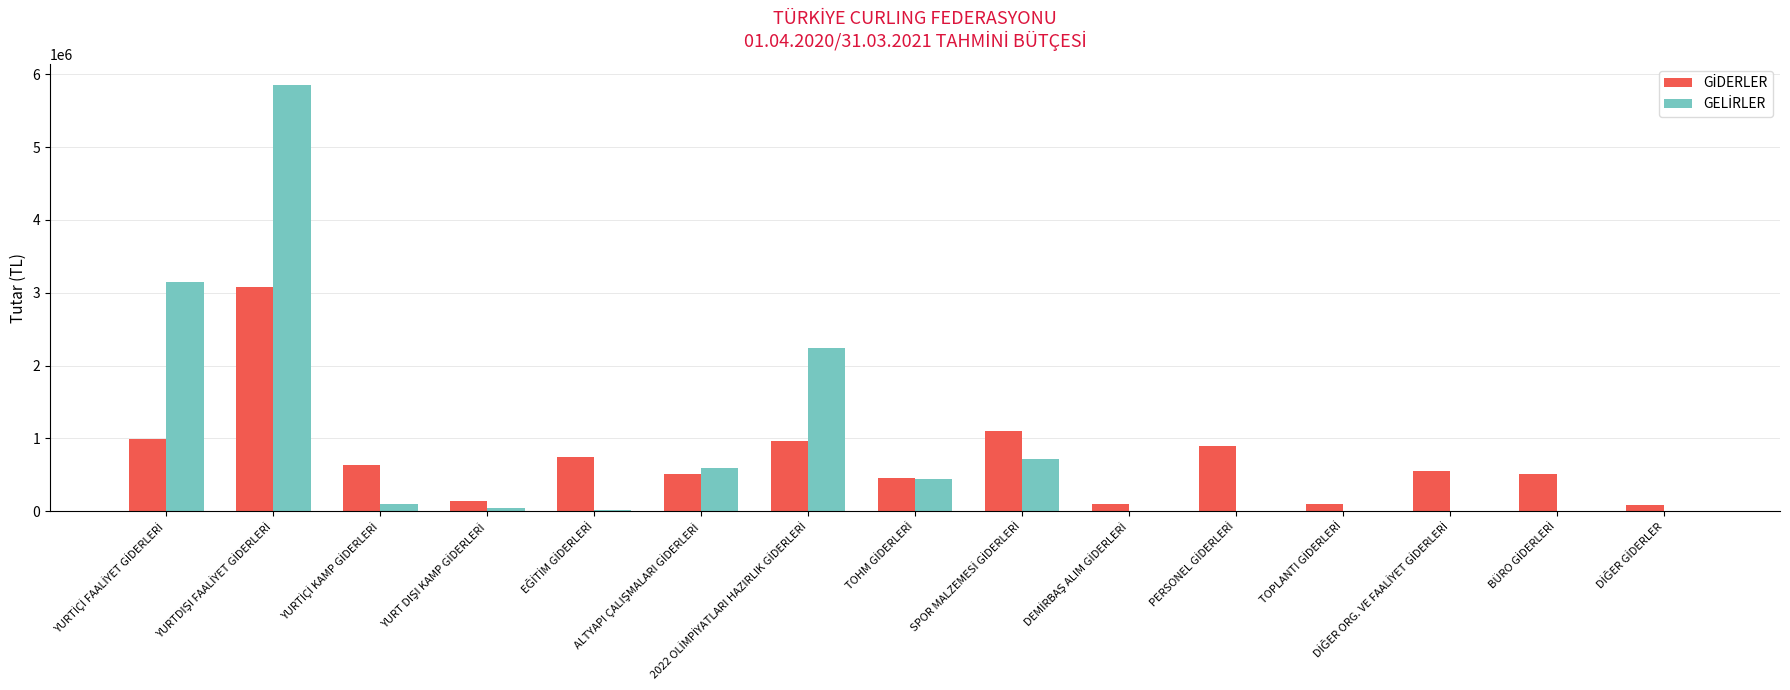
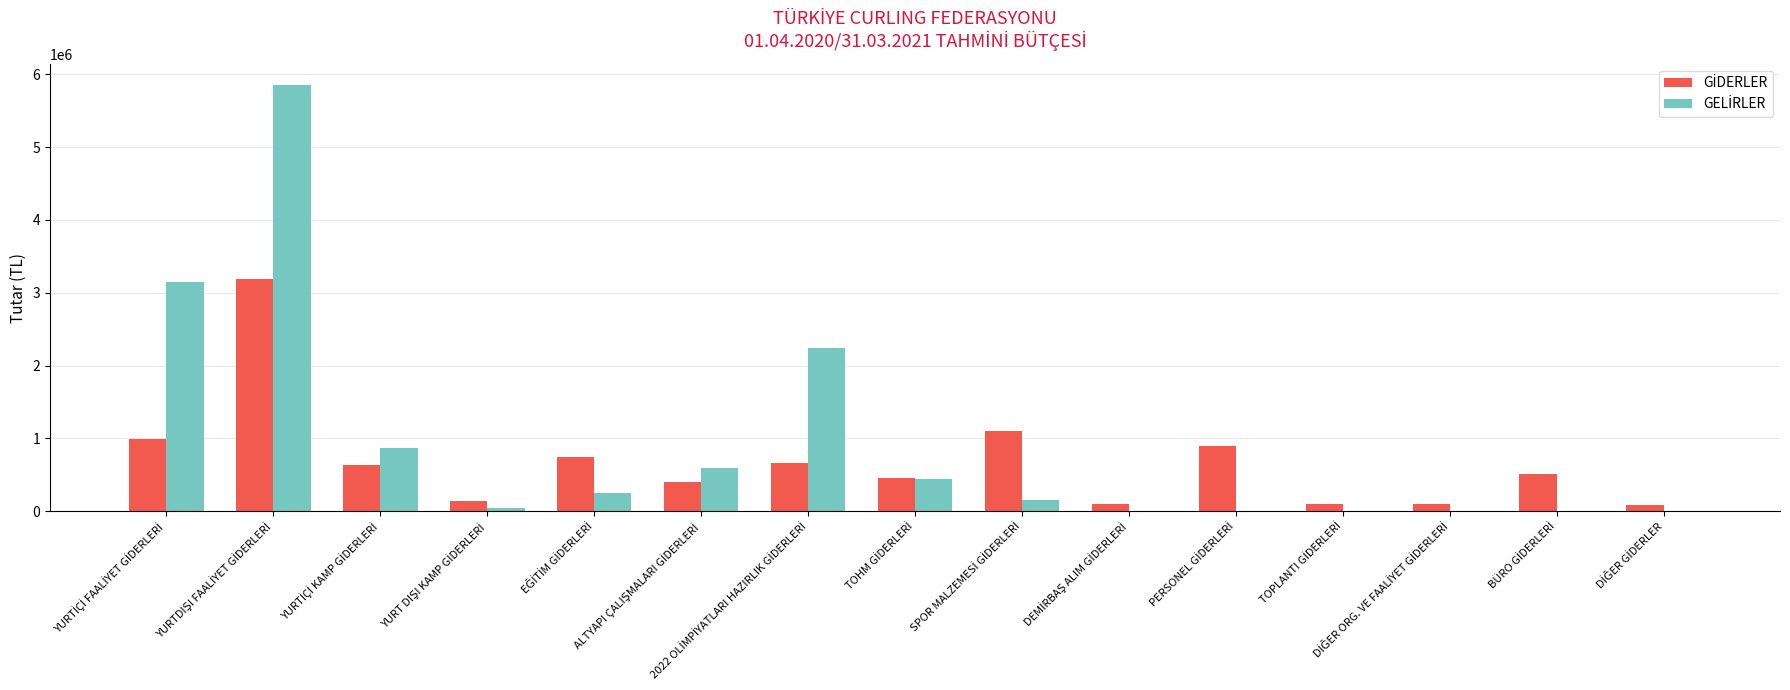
  {
    "GİDERLER": {
      "YURTİÇİ FAALİYET GİDERLERİ": 1000000,
-     "YURTDIŞI FAALİYET GİDERLERİ": 3100000,
+     "YURTDIŞI FAALİYET GİDERLERİ": 3200000,
      "YURTİÇİ KAMP GİDERLERİ": 600000,
      "YURT DIŞI KAMP GİDERLERİ": 100000,
      "EĞİTİM GİDERLERİ": 700000,
-     "ALTYAPI ÇALIŞMALARI GİDERLERİ": 500000,
-     "2022 OLİMPİYATLARI HAZIRLIK GİDERLERİ": 1000000,
+     "ALTYAPI ÇALIŞMALARI GİDERLERİ": 400000,
+     "2022 OLİMPİYATLARI HAZIRLIK GİDERLERİ": 700000,
      "TOHM GİDERLERİ": 500000,
      "SPOR MALZEMESİ GİDERLERİ": 1100000,
      "DEMİRBAŞ ALIM GİDERLERİ": 100000,
      "PERSONEL GİDERLERİ": 900000,
      "TOPLANTI GİDERLERİ": 100000,
-     "DİĞER ORG. VE FAALİYET GİDERLERİ": 500000,
+     "DİĞER ORG. VE FAALİYET GİDERLERİ": 100000,
      "BÜRO GİDERLERİ": 500000,
      "DİĞER GİDERLER": 100000
    },
    "GELİRLER": {
      "YURTİÇİ FAALİYET GİDERLERİ": 3200000,
      "YURTDIŞI FAALİYET GİDERLERİ": 5900000,
-     "YURTİÇİ KAMP GİDERLERİ": 100000,
+     "YURTİÇİ KAMP GİDERLERİ": 900000,
      "YURT DIŞI KAMP GİDERLERİ": 100000,
-     "EĞİTİM GİDERLERİ": 0,
+     "EĞİTİM GİDERLERİ": 200000,
      "ALTYAPI ÇALIŞMALARI GİDERLERİ": 600000,
      "2022 OLİMPİYATLARI HAZIRLIK GİDERLERİ": 2200000,
      "TOHM GİDERLERİ": 400000,
-     "SPOR MALZEMESİ GİDERLERİ": 700000,
+     "SPOR MALZEMESİ GİDERLERİ": 200000,
      "DEMİRBAŞ ALIM GİDERLERİ": 0,
      "PERSONEL GİDERLERİ": 0,
      "TOPLANTI GİDERLERİ": 0,
      "DİĞER ORG. VE FAALİYET GİDERLERİ": 0,
      "BÜRO GİDERLERİ": 0,
      "DİĞER GİDERLER": 0
    }
  }
